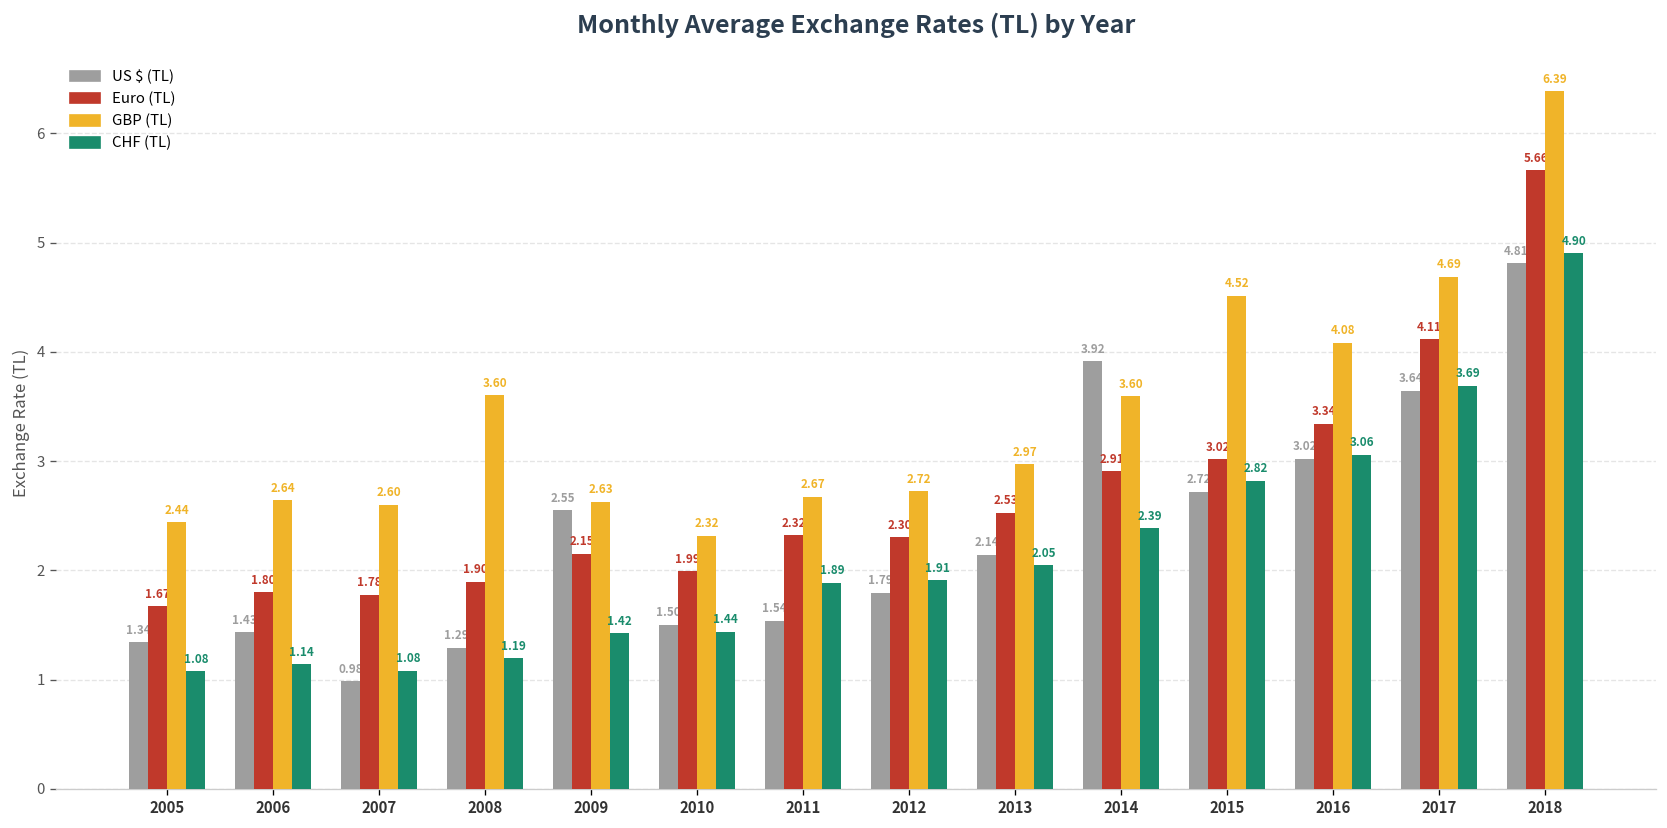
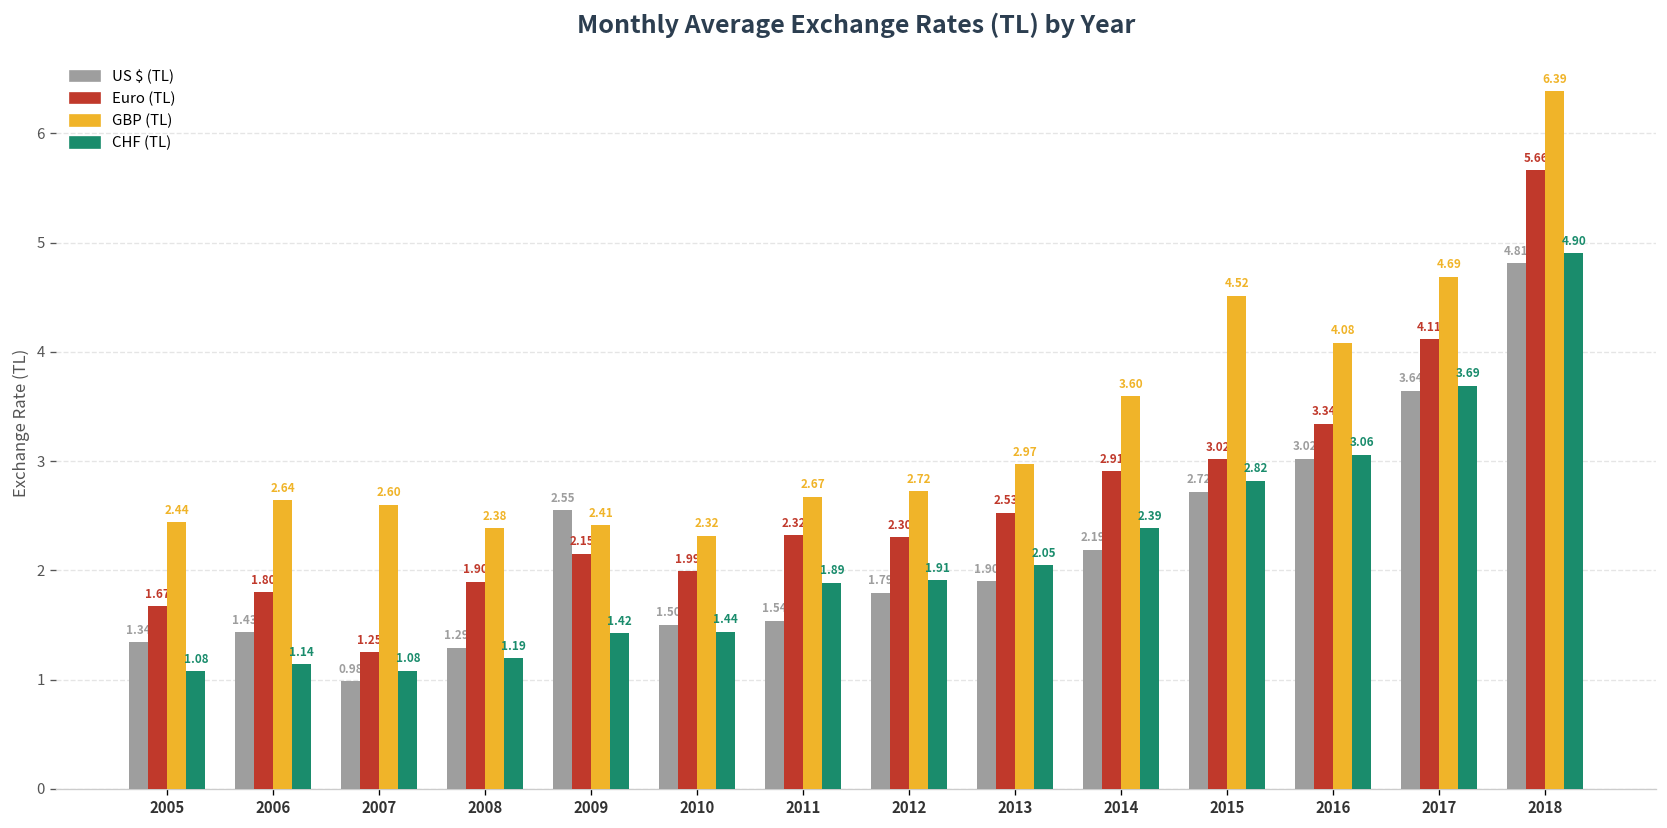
  {
    "US $ (TL)": {
      "2005": 1.34,
      "2006": 1.43,
      "2007": 0.98,
      "2008": 1.29,
      "2009": 2.55,
      "2010": 1.50,
      "2011": 1.54,
      "2012": 1.79,
-     "2013": 2.14,
-     "2014": 3.92,
+     "2013": 1.90,
+     "2014": 2.19,
      "2015": 2.72,
      "2016": 3.02,
      "2017": 3.64,
      "2018": 4.81
    },
    "Euro (TL)": {
      "2005": 1.67,
      "2006": 1.80,
-     "2007": 1.78,
+     "2007": 1.25,
      "2008": 1.90,
      "2009": 2.15,
      "2010": 1.99,
      "2011": 2.32,
      "2012": 2.30,
      "2013": 2.53,
      "2014": 2.91,
      "2015": 3.02,
      "2016": 3.34,
      "2017": 4.11,
      "2018": 5.66
    },
    "GBP (TL)": {
      "2005": 2.44,
      "2006": 2.64,
      "2007": 2.60,
-     "2008": 3.60,
-     "2009": 2.63,
+     "2008": 2.38,
+     "2009": 2.41,
      "2010": 2.32,
      "2011": 2.67,
      "2012": 2.72,
      "2013": 2.97,
      "2014": 3.60,
      "2015": 4.52,
      "2016": 4.08,
      "2017": 4.69,
      "2018": 6.39
    },
    "CHF (TL)": {
      "2005": 1.08,
      "2006": 1.14,
      "2007": 1.08,
      "2008": 1.19,
      "2009": 1.42,
      "2010": 1.44,
      "2011": 1.89,
      "2012": 1.91,
      "2013": 2.05,
      "2014": 2.39,
      "2015": 2.82,
      "2016": 3.06,
      "2017": 3.69,
      "2018": 4.90
    }
  }
